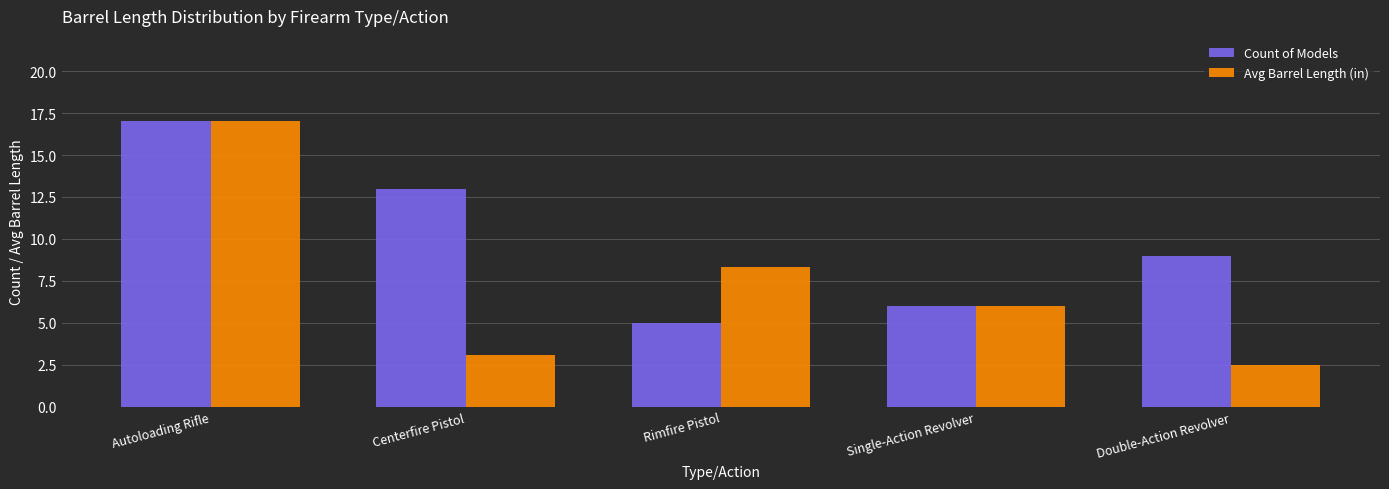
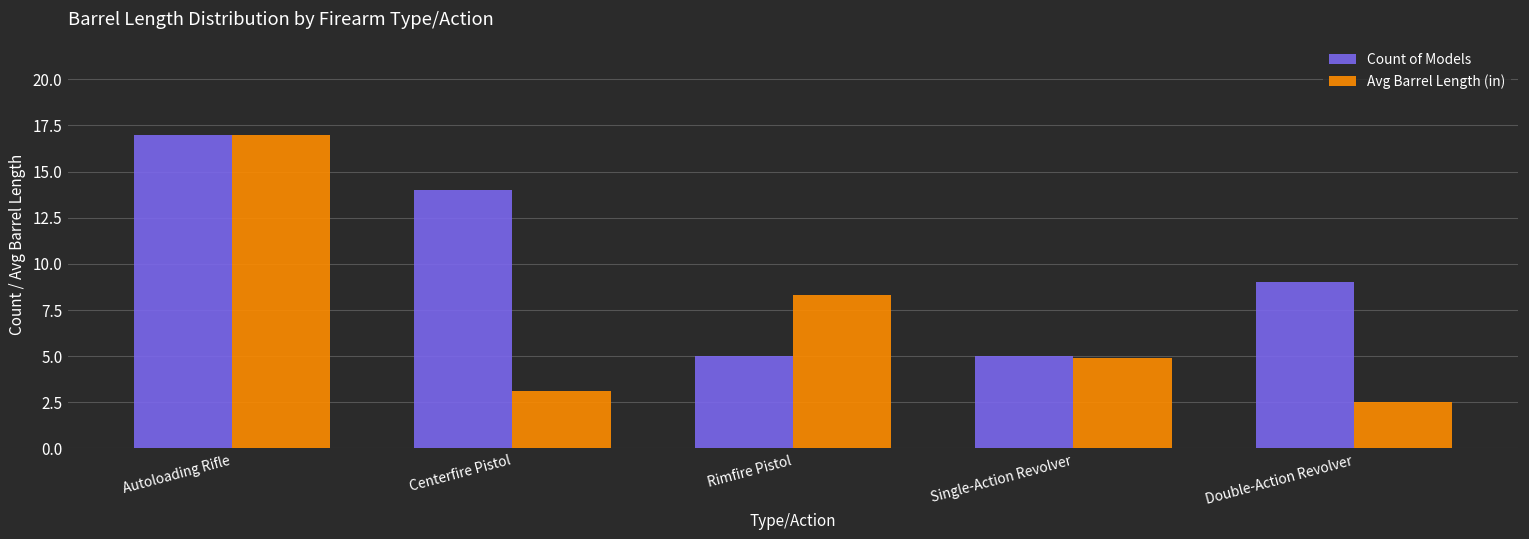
  {
    "Count of Models": {
      "Autoloading Rifle": 17,
-     "Centerfire Pistol": 13,
+     "Centerfire Pistol": 14,
      "Rimfire Pistol": 5,
-     "Single-Action Revolver": 6,
+     "Single-Action Revolver": 5,
      "Double-Action Revolver": 9
    },
    "Avg Barrel Length (in)": {
      "Autoloading Rifle": 17.0,
      "Centerfire Pistol": 3.1,
      "Rimfire Pistol": 8.3,
-     "Single-Action Revolver": 6.0,
+     "Single-Action Revolver": 4.9,
      "Double-Action Revolver": 2.5
    }
  }
